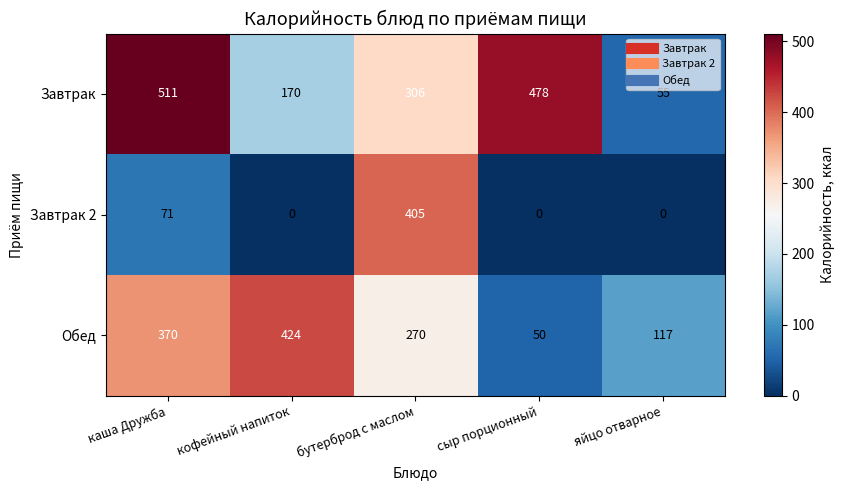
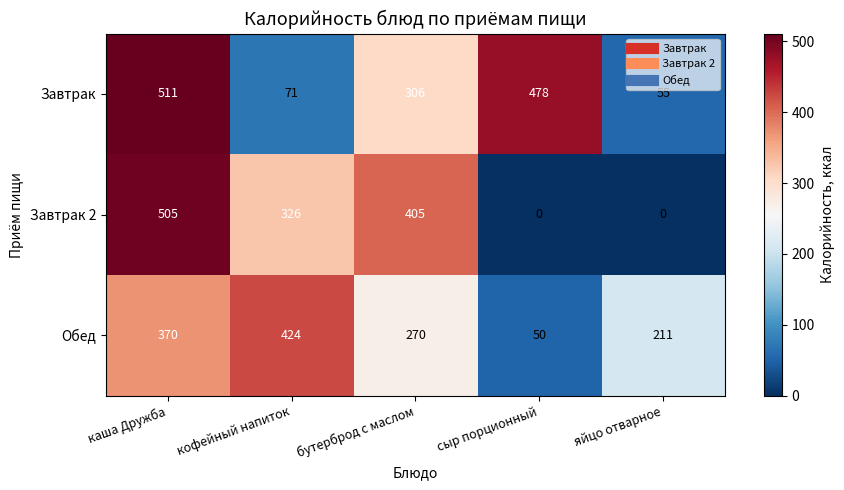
  {
    "Завтрак": {
      "каша Дружба": 511,
-     "кофейный напиток": 170,
+     "кофейный напиток": 71,
      "бутерброд с маслом": 306,
      "сыр порционный": 478
    },
    "Завтрак 2": {
-     "каша Дружба": 71,
-     "кофейный напиток": 0,
+     "каша Дружба": 505,
+     "кофейный напиток": 326,
      "бутерброд с маслом": 405,
      "сыр порционный": 0,
      "яйцо отварное": 0
    },
    "Обед": {
      "каша Дружба": 370,
      "кофейный напиток": 424,
      "бутерброд с маслом": 270,
      "сыр порционный": 50,
-     "яйцо отварное": 117
+     "яйцо отварное": 211
    }
  }
